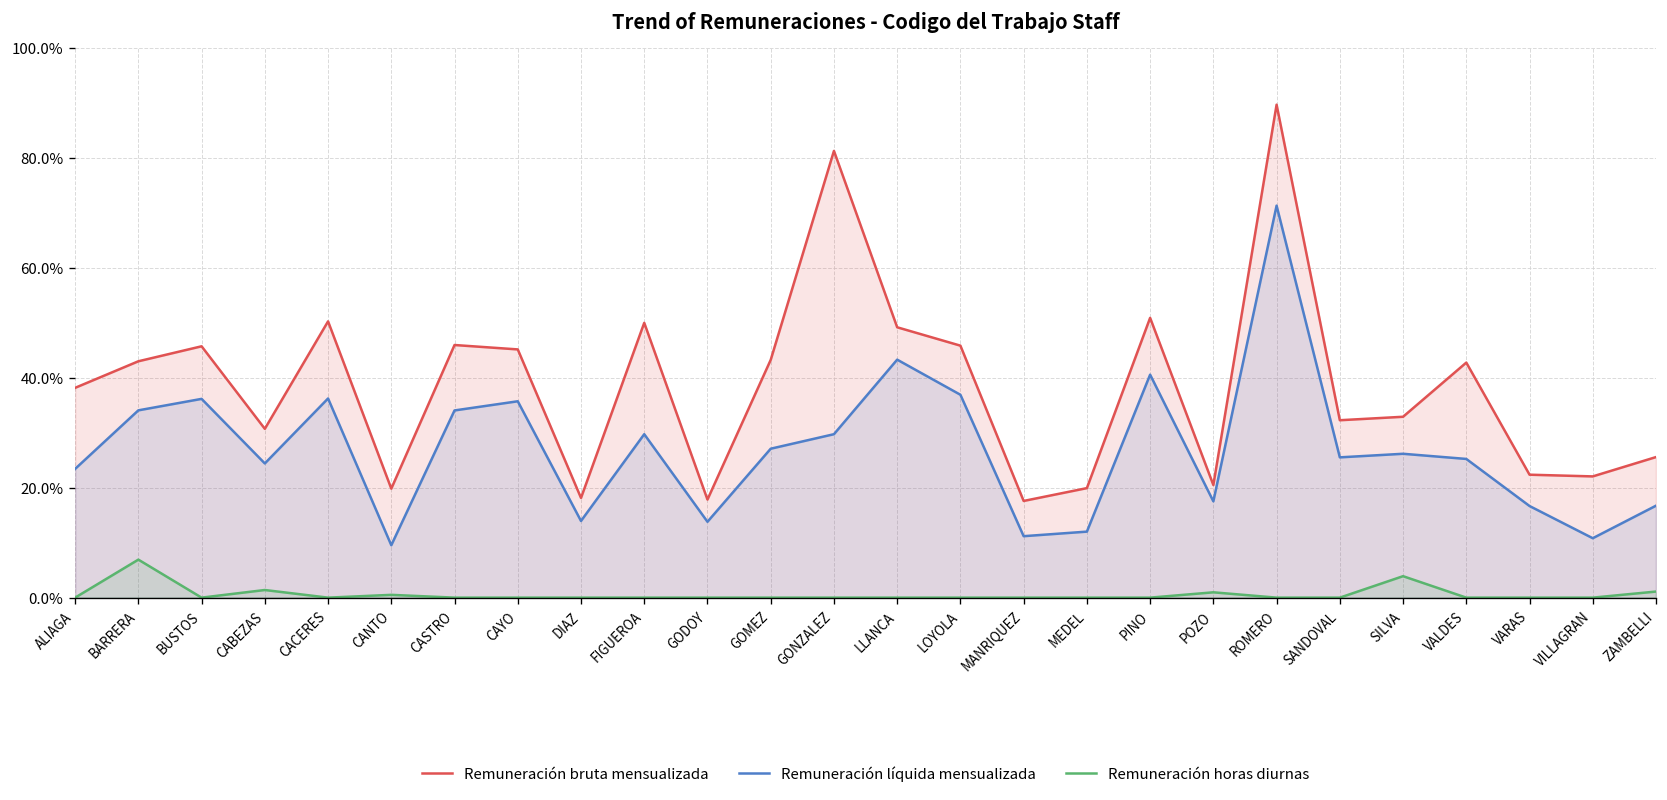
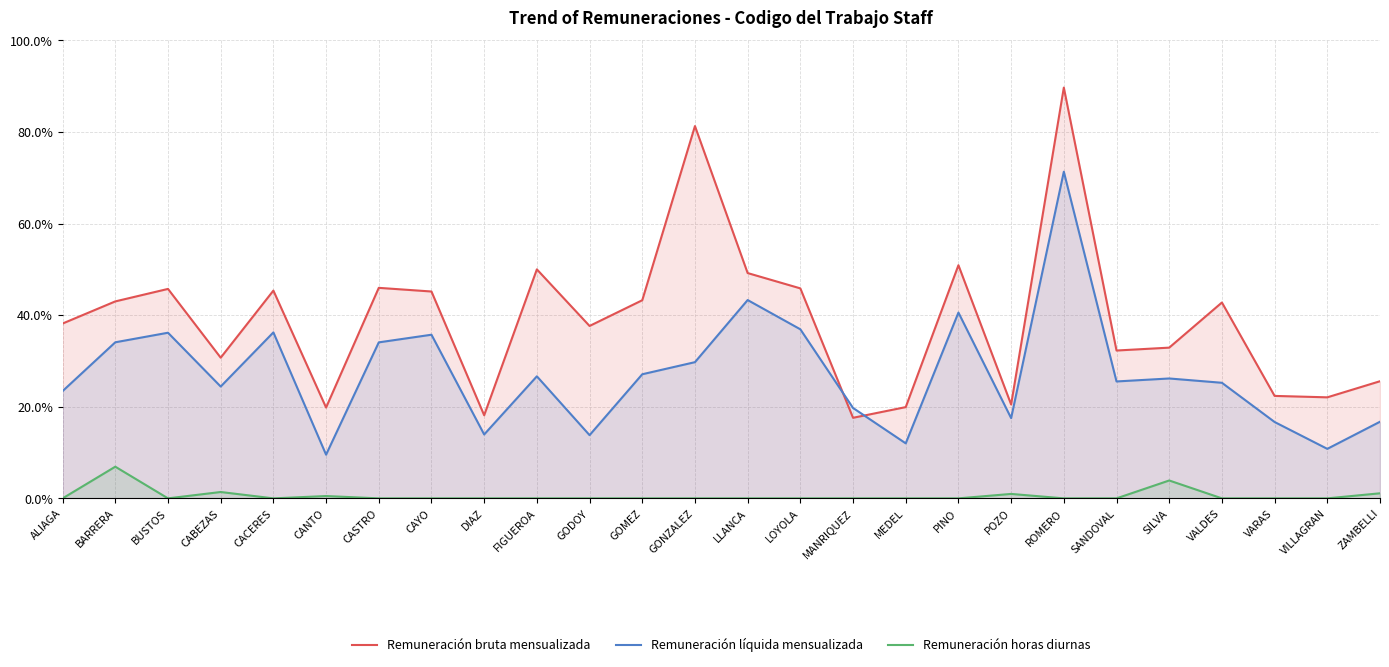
  {
    "Remuneración bruta mensualizada": {
      "ALIAGA": "38%",
      "BARRERA": "43%",
      "BUSTOS": "46%",
      "CABEZAS": "31%",
-     "CACERES": "50%",
+     "CACERES": "45%",
      "CANTO": "20%",
      "CASTRO": "46%",
      "CAYO": "45%",
      "DIAZ": "18%",
      "FIGUEROA": "50%",
-     "GODOY": "18%",
+     "GODOY": "38%",
      "GOMEZ": "43%",
      "GONZALEZ": "81%",
      "LLANCA": "49%",
      "LOYOLA": "46%",
      "MANRIQUEZ": "18%",
      "MEDEL": "20%",
      "PINO": "51%",
      "POZO": "20%",
      "ROMERO": "90%",
      "SANDOVAL": "32%",
      "SILVA": "33%",
      "VALDES": "43%",
      "VARAS": "22%",
      "VILLAGRAN": "22%",
      "ZAMBELLI": "26%"
    },
    "Remuneración líquida mensualizada": {
      "ALIAGA": "23%",
      "BARRERA": "34%",
      "BUSTOS": "36%",
      "CABEZAS": "24%",
      "CACERES": "36%",
      "CANTO": "10%",
      "CASTRO": "34%",
      "CAYO": "36%",
      "DIAZ": "14%",
-     "FIGUEROA": "30%",
+     "FIGUEROA": "27%",
      "GODOY": "14%",
      "GOMEZ": "27%",
      "GONZALEZ": "30%",
      "LLANCA": "43%",
      "LOYOLA": "37%",
-     "MANRIQUEZ": "11%",
+     "MANRIQUEZ": "20%",
      "MEDEL": "12%",
      "PINO": "41%",
      "POZO": "18%",
      "ROMERO": "71%",
      "SANDOVAL": "26%",
      "SILVA": "26%",
      "VALDES": "25%",
      "VARAS": "17%",
      "VILLAGRAN": "11%",
      "ZAMBELLI": "17%"
    },
    "Remuneración horas diurnas": {
      "ALIAGA": "0%",
      "BARRERA": "7%",
      "BUSTOS": "0%",
      "CABEZAS": "1%",
      "CACERES": "0%",
      "CANTO": "1%",
      "CASTRO": "0%",
      "CAYO": "0%",
      "DIAZ": "0%",
      "FIGUEROA": "0%",
      "GODOY": "0%",
      "GOMEZ": "0%",
      "GONZALEZ": "0%",
      "LLANCA": "0%",
      "LOYOLA": "0%",
      "MANRIQUEZ": "0%",
      "MEDEL": "0%",
      "PINO": "0%",
      "POZO": "1%",
      "ROMERO": "0%",
      "SANDOVAL": "0%",
      "SILVA": "4%",
      "VALDES": "0%",
      "VARAS": "0%",
      "VILLAGRAN": "0%",
      "ZAMBELLI": "1%"
    }
  }
